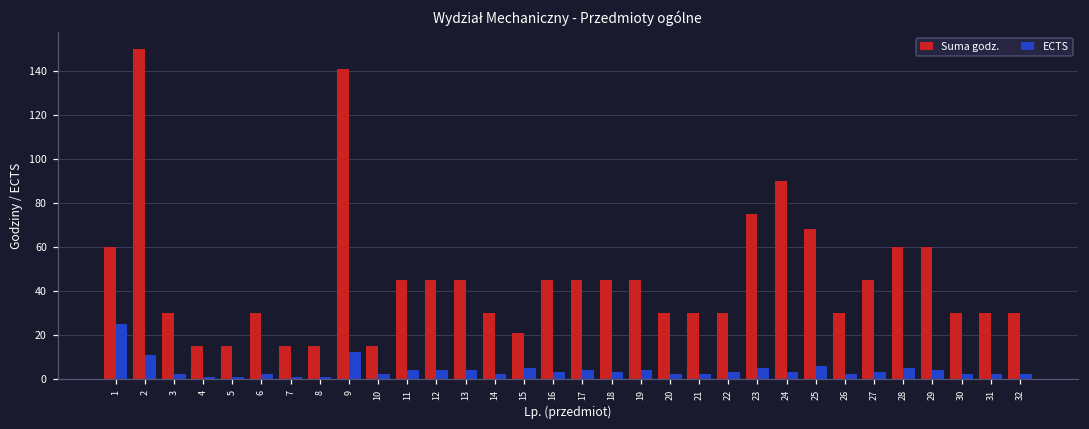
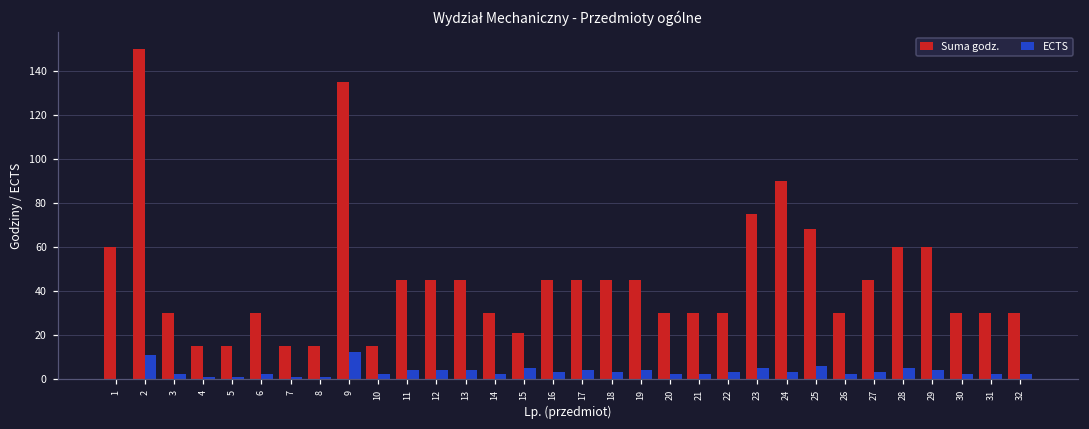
  {
    "Suma godz.": {
      "1": 60,
      "2": 150,
      "3": 30,
      "4": 15,
      "5": 15,
      "6": 30,
      "7": 15,
      "8": 15,
-     "9": 141,
+     "9": 135,
      "10": 15,
      "11": 45,
      "12": 45,
      "13": 45,
      "14": 30,
      "15": 21,
      "16": 45,
      "17": 45,
      "18": 45,
      "19": 45,
      "20": 30,
      "21": 30,
      "22": 30,
      "23": 75,
      "24": 90,
      "25": 68,
      "26": 30,
      "27": 45,
      "28": 60,
      "29": 60,
      "30": 30,
      "31": 30,
      "32": 30
    },
    "ECTS": {
-     "1": 25,
+     "1": 0,
      "2": 11,
      "3": 2,
      "6": 2,
      "9": 12,
      "10": 2,
      "11": 4,
      "12": 4,
      "13": 4,
      "14": 2,
      "15": 5,
      "16": 3,
      "17": 4,
      "18": 3,
      "19": 4,
      "20": 2,
      "21": 2,
      "22": 3,
      "23": 5,
      "24": 3,
      "25": 6,
      "26": 2,
      "27": 3,
      "28": 5,
      "29": 4,
      "30": 2,
      "31": 2,
      "32": 2
    }
  }
